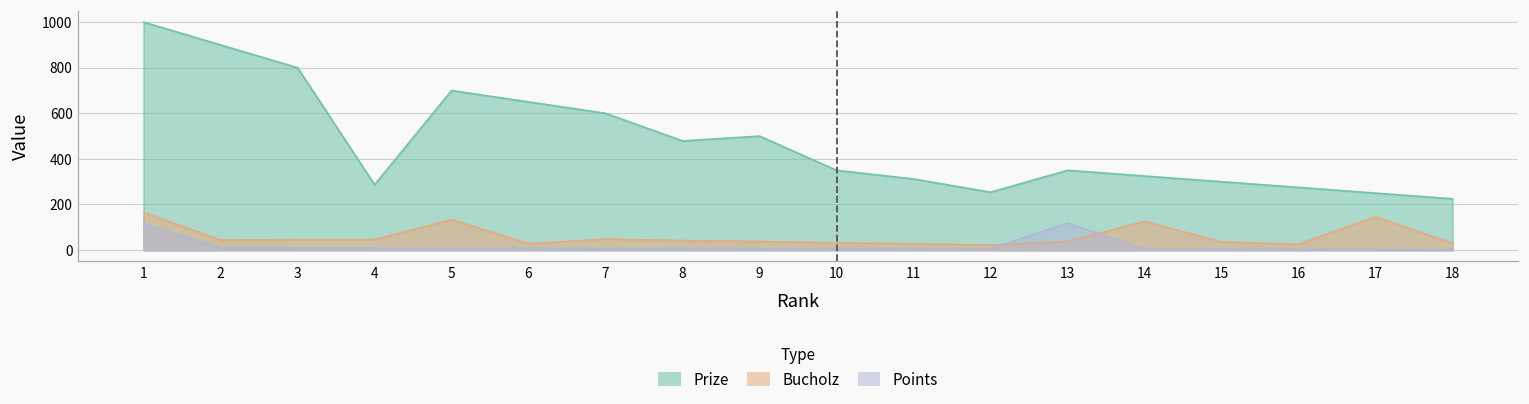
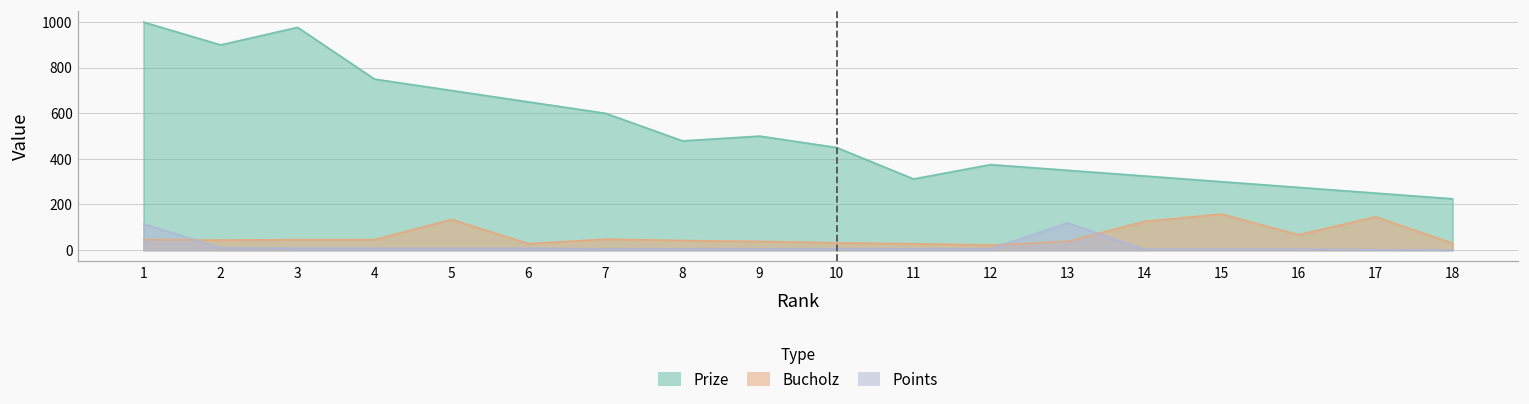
  {
    "Prize": {
      "1": 1000,
      "2": 900,
-     "3": 800,
-     "4": 290,
+     "3": 980,
+     "4": 750,
      "5": 700,
      "6": 650,
      "7": 600,
      "8": 480,
      "9": 500,
-     "10": 350,
+     "10": 450,
      "11": 310,
-     "12": 250,
+     "12": 380,
      "13": 350,
      "14": 330,
      "15": 300,
      "16": 280,
      "17": 250,
      "18": 230
    },
    "Bucholz": {
-     "1": 170,
+     "1": 50,
      "2": 40,
      "3": 50,
      "4": 50,
      "5": 130,
      "6": 30,
      "7": 50,
      "8": 40,
      "9": 40,
      "10": 30,
      "11": 30,
      "12": 20,
      "13": 40,
      "14": 130,
-     "15": 40,
-     "16": 30,
+     "15": 160,
+     "16": 70,
      "17": 150,
      "18": 30
    },
    "Points": {
      "1": 120,
      "2": 10,
      "3": 10,
      "4": 10,
      "5": 10,
      "6": 10,
      "7": 10,
      "8": 10,
      "9": 10,
      "10": 10,
      "11": 10,
      "12": 10,
      "13": 120,
      "14": 0,
      "15": 0,
      "16": 0,
      "17": 0,
      "18": 0
    }
  }
